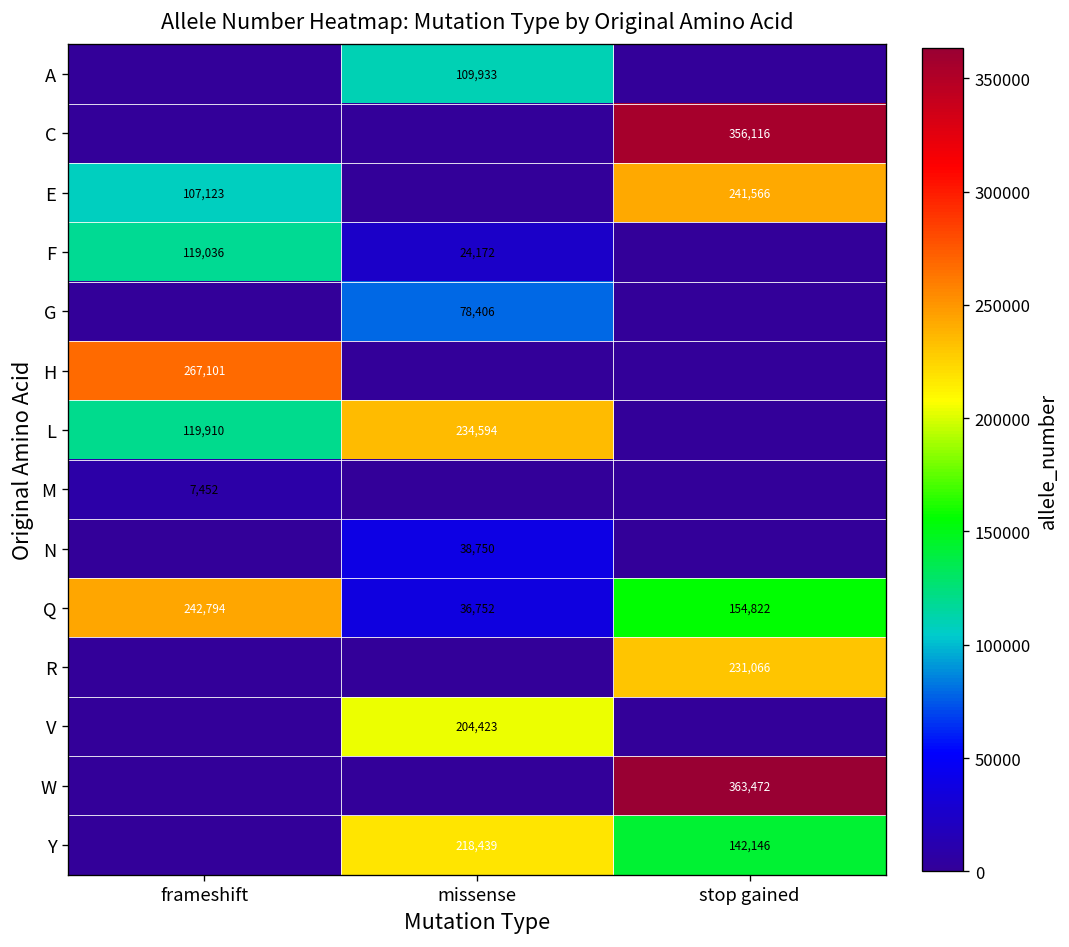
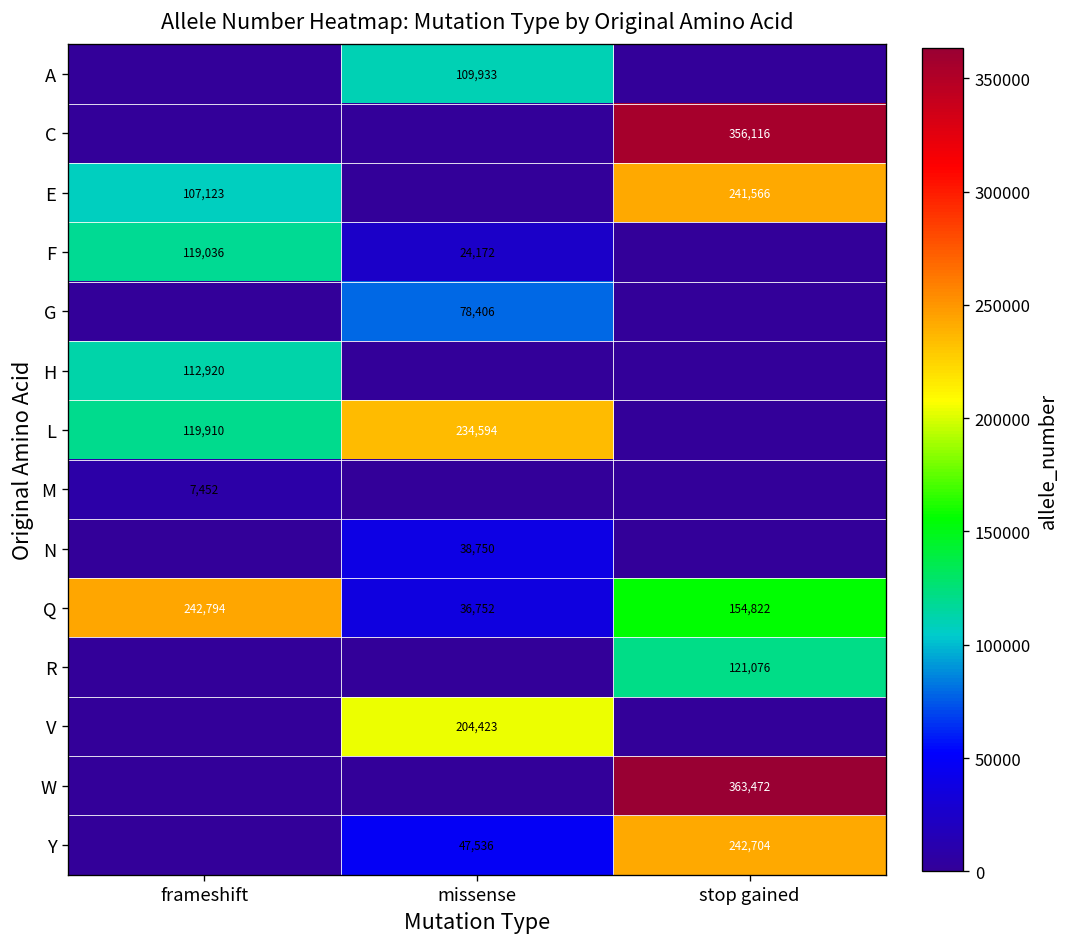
  {
    "A": {
      "missense": "109,933"
    },
    "C": {
      "stop gained": "356,116"
    },
    "E": {
      "frameshift": "107,123",
      "stop gained": "241,566"
    },
    "F": {
      "frameshift": "119,036",
      "missense": "24,172"
    },
    "G": {
      "missense": "78,406"
    },
    "H": {
-     "frameshift": "267,101"
+     "frameshift": "112,920"
    },
    "L": {
      "frameshift": "119,910",
      "missense": "234,594"
    },
    "M": {
      "frameshift": "7,452"
    },
    "N": {
      "missense": "38,750"
    },
    "Q": {
      "frameshift": "242,794",
      "missense": "36,752",
      "stop gained": "154,822"
    },
    "R": {
-     "stop gained": "231,066"
+     "stop gained": "121,076"
    },
    "V": {
      "missense": "204,423"
    },
    "W": {
      "stop gained": "363,472"
    },
    "Y": {
-     "missense": "218,439",
-     "stop gained": "142,146"
+     "missense": "47,536",
+     "stop gained": "242,704"
    }
  }
